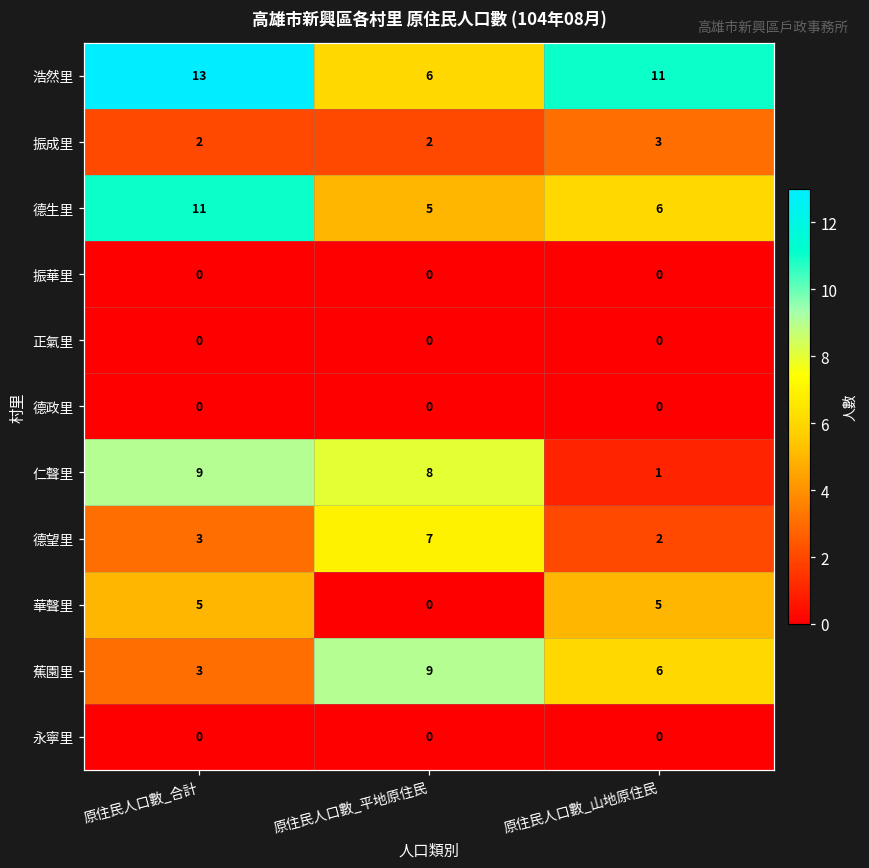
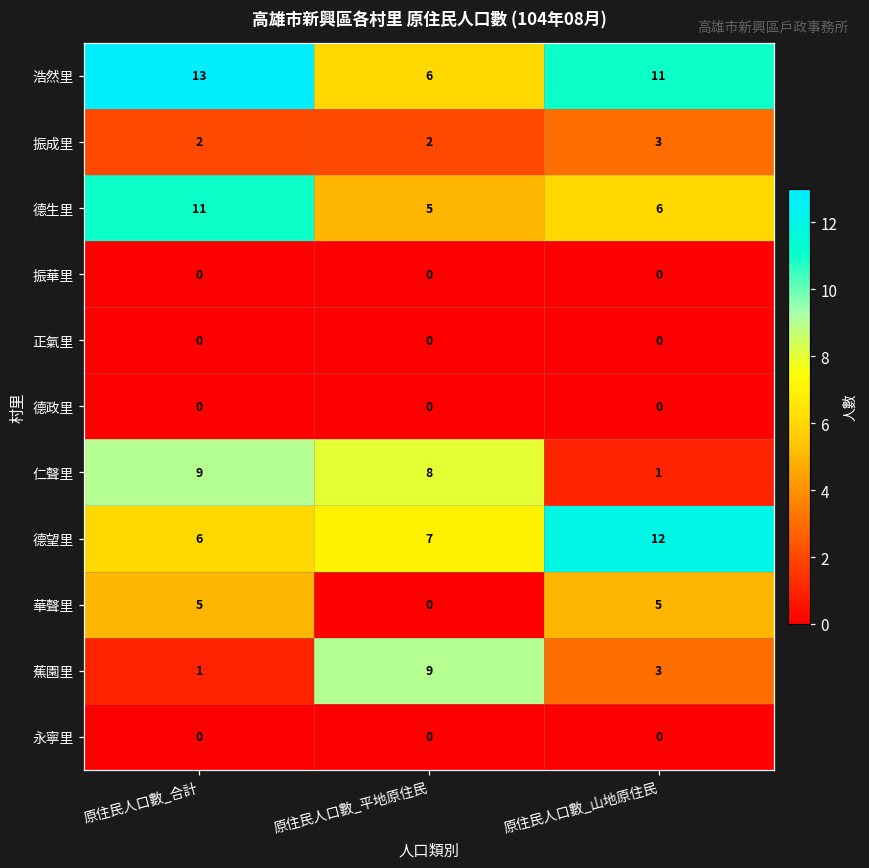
  {
    "浩然里": {
      "原住民人口數_合計": 13,
      "原住民人口數_平地原住民": 6,
      "原住民人口數_山地原住民": 11
    },
    "振成里": {
      "原住民人口數_合計": 2,
      "原住民人口數_平地原住民": 2,
      "原住民人口數_山地原住民": 3
    },
    "德生里": {
      "原住民人口數_合計": 11,
      "原住民人口數_平地原住民": 5,
      "原住民人口數_山地原住民": 6
    },
    "振華里": {
      "原住民人口數_合計": 0,
      "原住民人口數_平地原住民": 0,
      "原住民人口數_山地原住民": 0
    },
    "正氣里": {
      "原住民人口數_合計": 0,
      "原住民人口數_平地原住民": 0,
      "原住民人口數_山地原住民": 0
    },
    "德政里": {
      "原住民人口數_合計": 0,
      "原住民人口數_平地原住民": 0,
      "原住民人口數_山地原住民": 0
    },
    "仁聲里": {
      "原住民人口數_合計": 9,
      "原住民人口數_平地原住民": 8,
      "原住民人口數_山地原住民": 1
    },
    "德望里": {
-     "原住民人口數_合計": 3,
+     "原住民人口數_合計": 6,
      "原住民人口數_平地原住民": 7,
-     "原住民人口數_山地原住民": 2
+     "原住民人口數_山地原住民": 12
    },
    "華聲里": {
      "原住民人口數_合計": 5,
      "原住民人口數_平地原住民": 0,
      "原住民人口數_山地原住民": 5
    },
    "蕉園里": {
-     "原住民人口數_合計": 3,
+     "原住民人口數_合計": 1,
      "原住民人口數_平地原住民": 9,
-     "原住民人口數_山地原住民": 6
+     "原住民人口數_山地原住民": 3
    },
    "永寧里": {
      "原住民人口數_合計": 0,
      "原住民人口數_平地原住民": 0,
      "原住民人口數_山地原住民": 0
    }
  }
